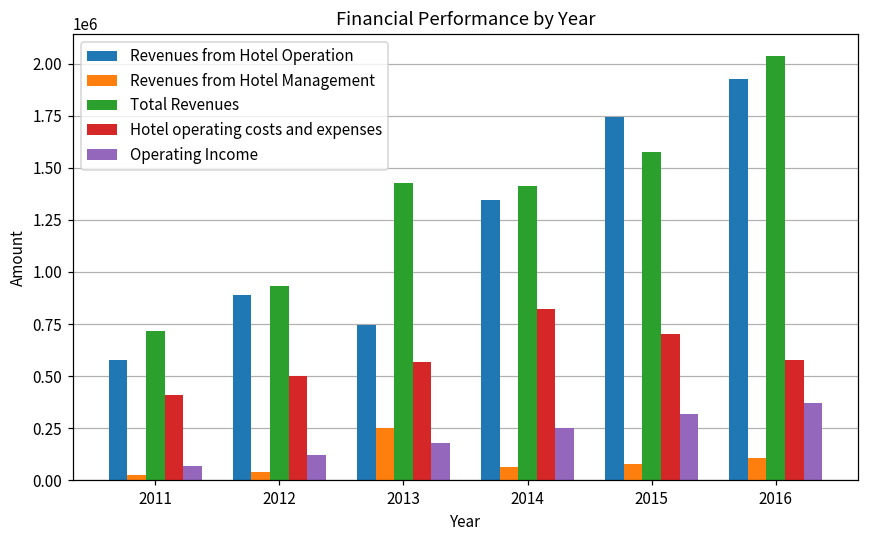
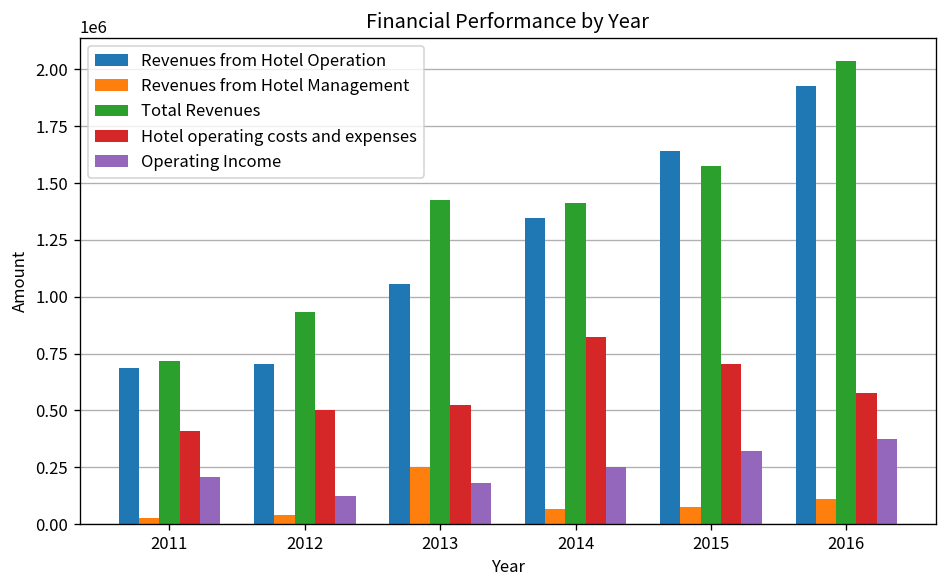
  {
    "Revenues from Hotel Operation": {
-     "2011": 580000,
-     "2012": 890000,
-     "2013": 750000,
+     "2011": 690000,
+     "2012": 700000,
+     "2013": 1060000,
      "2014": 1350000,
-     "2015": 1740000,
+     "2015": 1640000,
      "2016": 1930000
    },
    "Revenues from Hotel Management": {
      "2011": 30000,
      "2012": 40000,
      "2013": 250000,
      "2014": 70000,
      "2015": 80000,
      "2016": 110000
    },
    "Total Revenues": {
      "2011": 720000,
      "2012": 930000,
      "2013": 1430000,
      "2014": 1410000,
      "2015": 1570000,
      "2016": 2040000
    },
    "Hotel operating costs and expenses": {
      "2011": 410000,
      "2012": 500000,
-     "2013": 570000,
+     "2013": 530000,
      "2014": 820000,
      "2015": 700000,
      "2016": 580000
    },
    "Operating Income": {
-     "2011": 70000,
+     "2011": 210000,
      "2012": 120000,
      "2013": 180000,
      "2014": 250000,
      "2015": 320000,
      "2016": 370000
    }
  }
